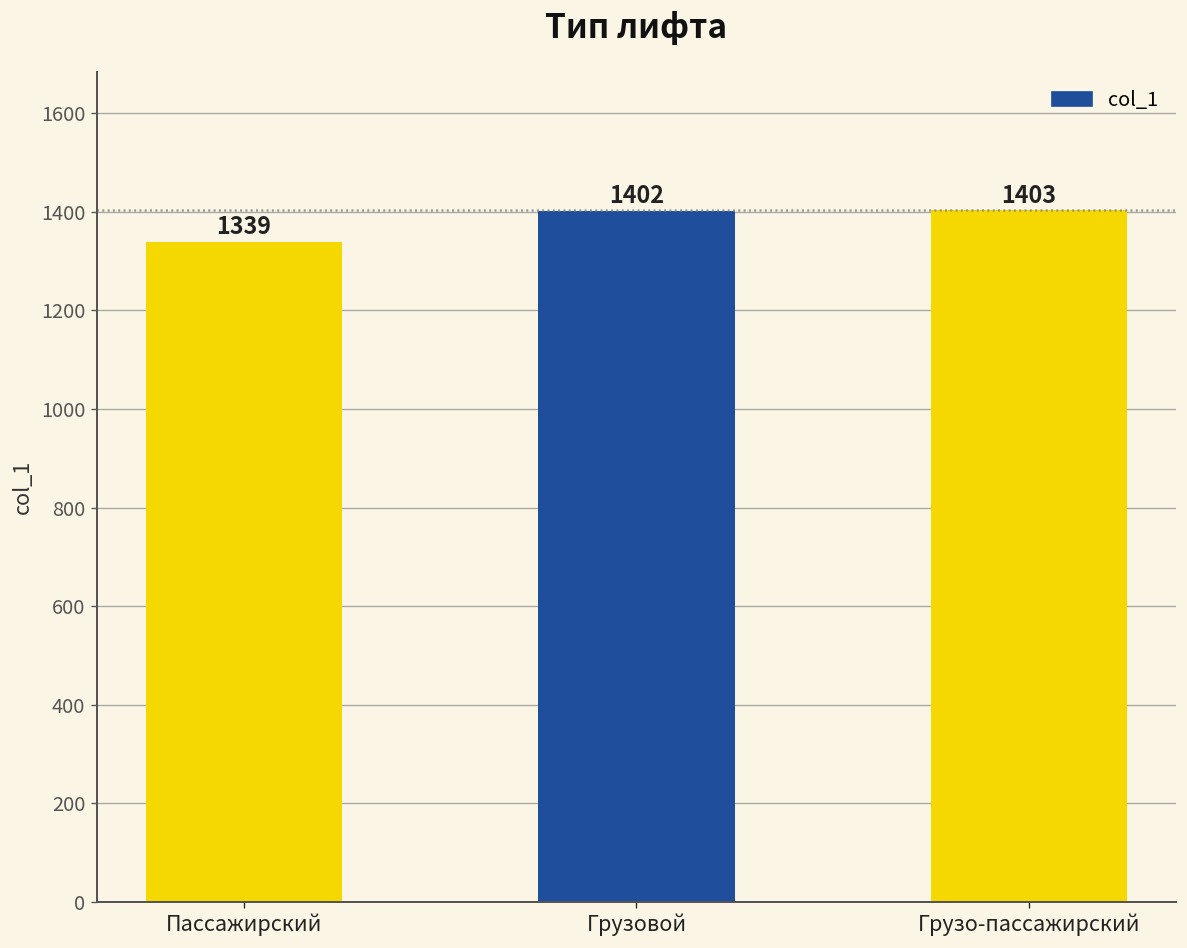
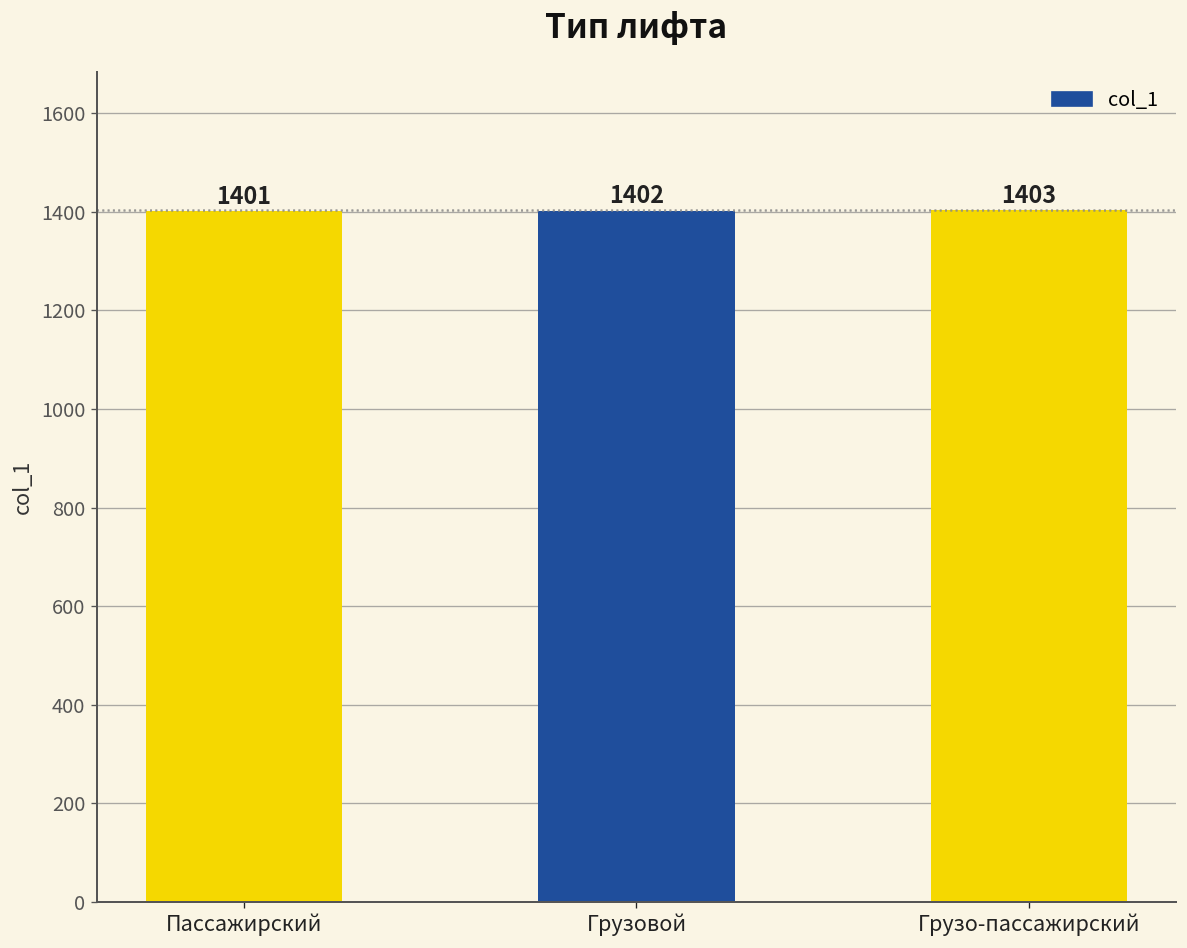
  {
-   "Пассажирский": 1339,
+   "Пассажирский": 1401,
    "Грузовой": 1402,
    "Грузо-пассажирский": 1403
  }
